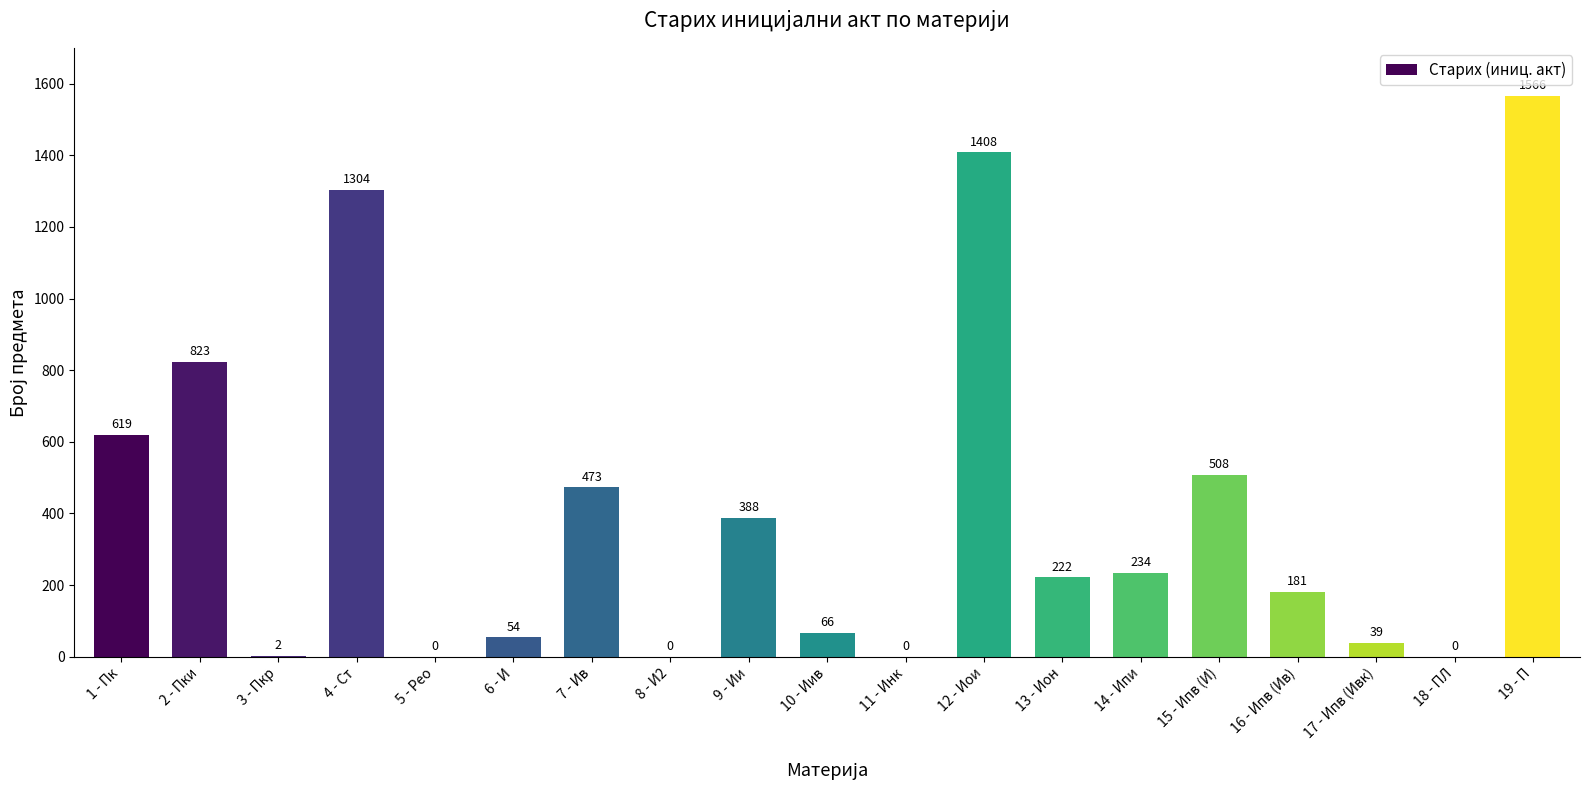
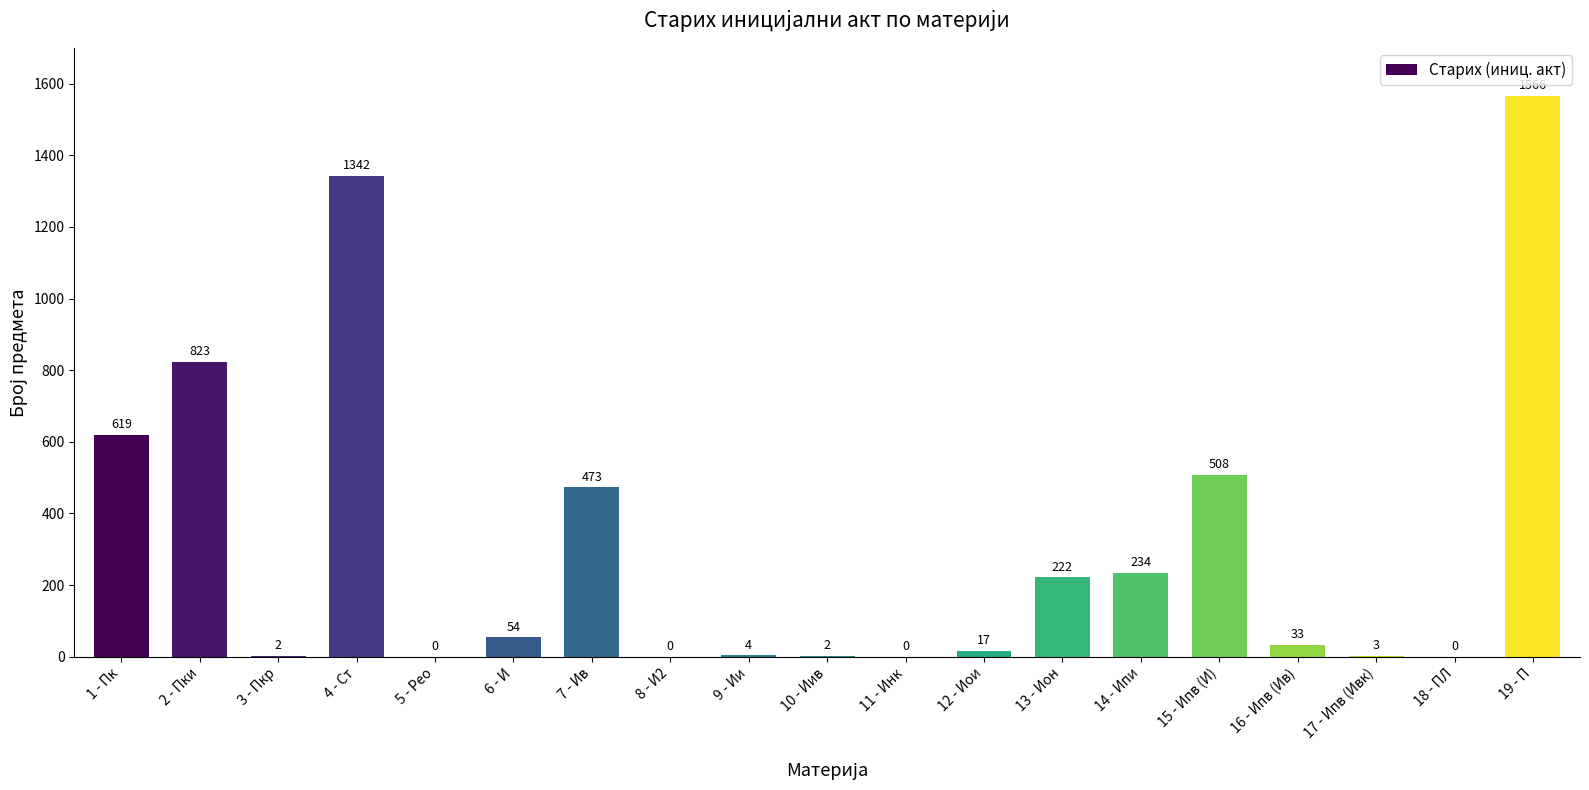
  {
    "1 - Пк": 619,
    "2 - Пки": 823,
    "3 - Пкр": 2,
-   "4 - Ст": 1304,
+   "4 - Ст": 1342,
    "5 - Рео": 0,
    "6 - И": 54,
    "7 - Ив": 473,
    "8 - И2": 0,
-   "9 - Ии": 388,
-   "10 - Иив": 66,
+   "9 - Ии": 4,
+   "10 - Иив": 2,
    "11 - Инк": 0,
-   "12 - Иои": 1408,
+   "12 - Иои": 17,
    "13 - Ион": 222,
    "14 - Ипи": 234,
    "15 - Ипв (И)": 508,
-   "16 - Ипв (Ив)": 181,
-   "17 - Ипв (Ивк)": 39,
+   "16 - Ипв (Ив)": 33,
+   "17 - Ипв (Ивк)": 3,
    "18 - ПЛ": 0
  }
